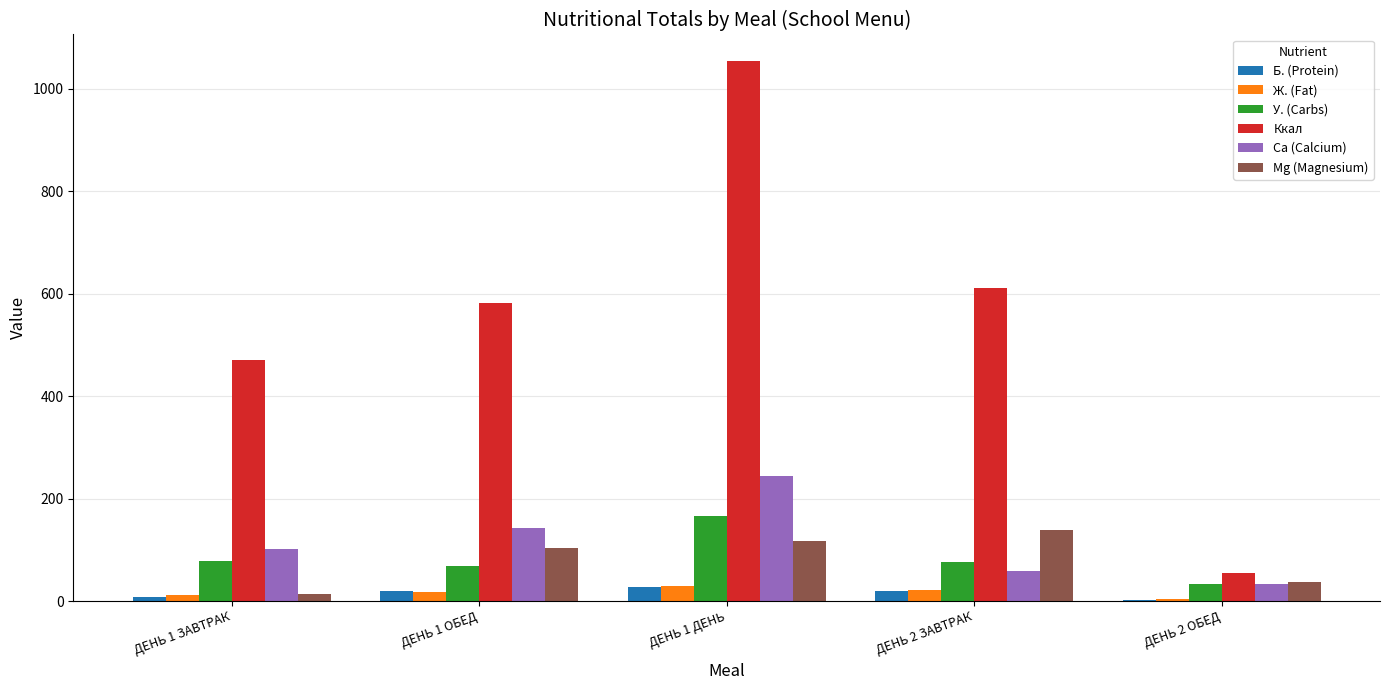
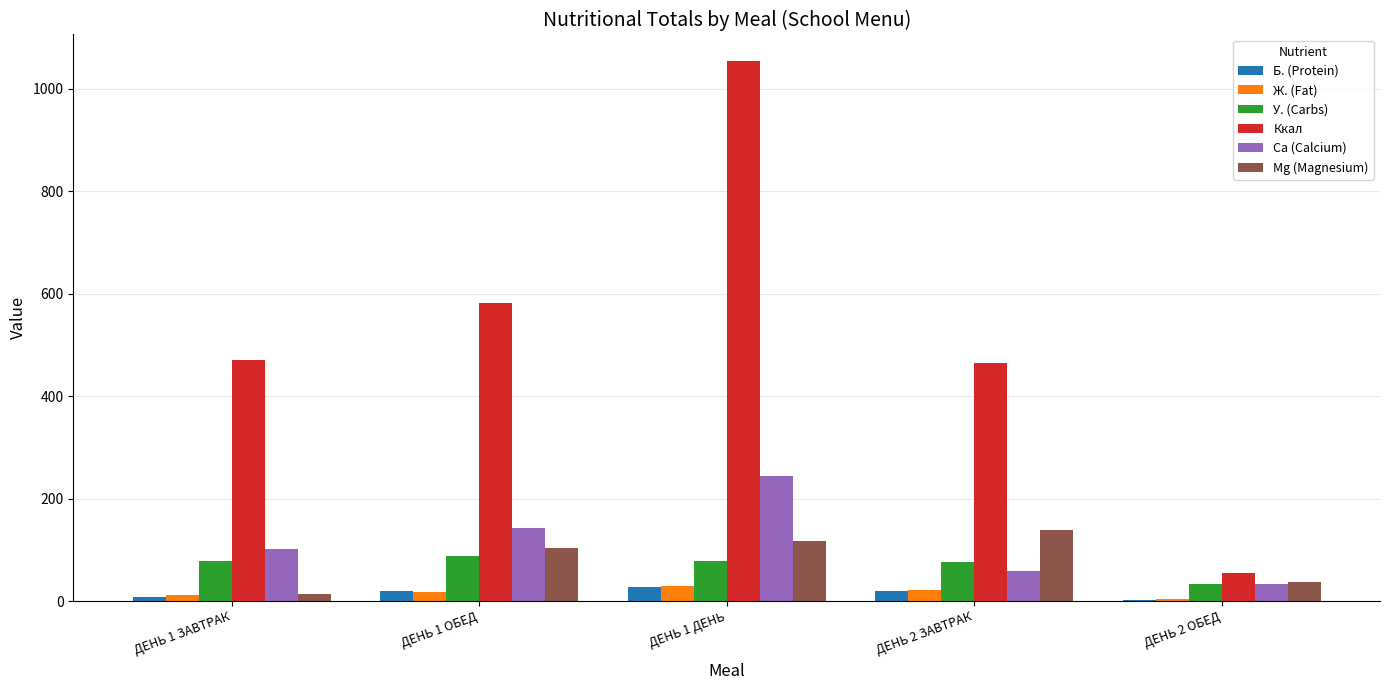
  {
    "Б. (Protein)": {
      "ДЕНЬ 1 ЗАВТРАК": 10,
      "ДЕНЬ 1 ОБЕД": 20,
      "ДЕНЬ 1 ДЕНЬ": 30,
      "ДЕНЬ 2 ЗАВТРАК": 20
    },
    "Ж. (Fat)": {
      "ДЕНЬ 1 ЗАВТРАК": 10,
      "ДЕНЬ 1 ОБЕД": 20,
      "ДЕНЬ 1 ДЕНЬ": 30,
      "ДЕНЬ 2 ЗАВТРАК": 20
    },
    "У. (Carbs)": {
      "ДЕНЬ 1 ЗАВТРАК": 80,
-     "ДЕНЬ 1 ОБЕД": 70,
-     "ДЕНЬ 1 ДЕНЬ": 170,
+     "ДЕНЬ 1 ОБЕД": 90,
+     "ДЕНЬ 1 ДЕНЬ": 80,
      "ДЕНЬ 2 ЗАВТРАК": 80,
      "ДЕНЬ 2 ОБЕД": 30
    },
    "Ккал": {
      "ДЕНЬ 1 ЗАВТРАК": 470,
      "ДЕНЬ 1 ОБЕД": 580,
      "ДЕНЬ 1 ДЕНЬ": 1050,
-     "ДЕНЬ 2 ЗАВТРАК": 610,
+     "ДЕНЬ 2 ЗАВТРАК": 470,
      "ДЕНЬ 2 ОБЕД": 60
    },
    "Са (Calcium)": {
      "ДЕНЬ 1 ЗАВТРАК": 100,
      "ДЕНЬ 1 ОБЕД": 140,
      "ДЕНЬ 1 ДЕНЬ": 240,
      "ДЕНЬ 2 ЗАВТРАК": 60,
      "ДЕНЬ 2 ОБЕД": 30
    },
    "Мg (Magnesium)": {
      "ДЕНЬ 1 ЗАВТРАК": 10,
      "ДЕНЬ 1 ОБЕД": 100,
      "ДЕНЬ 1 ДЕНЬ": 120,
      "ДЕНЬ 2 ЗАВТРАК": 140,
      "ДЕНЬ 2 ОБЕД": 40
    }
  }
